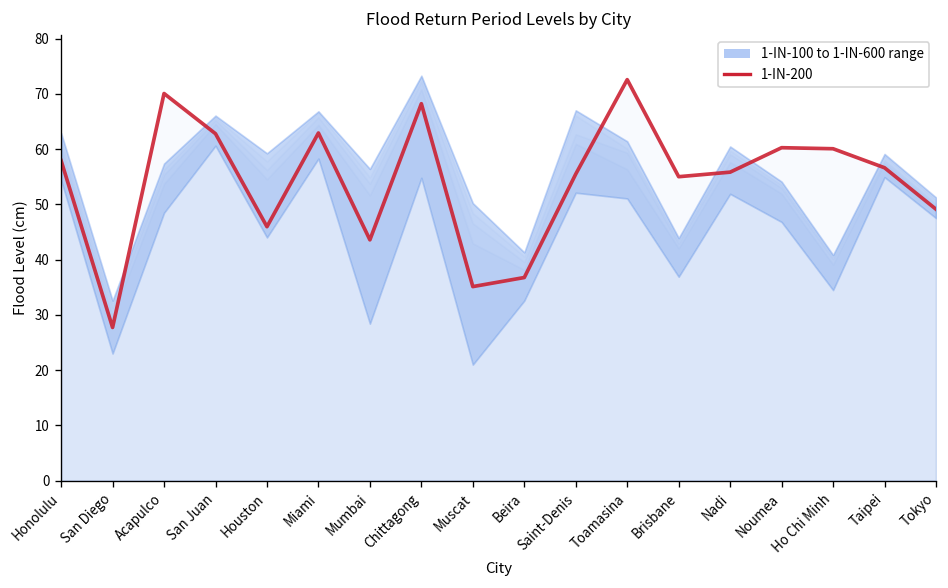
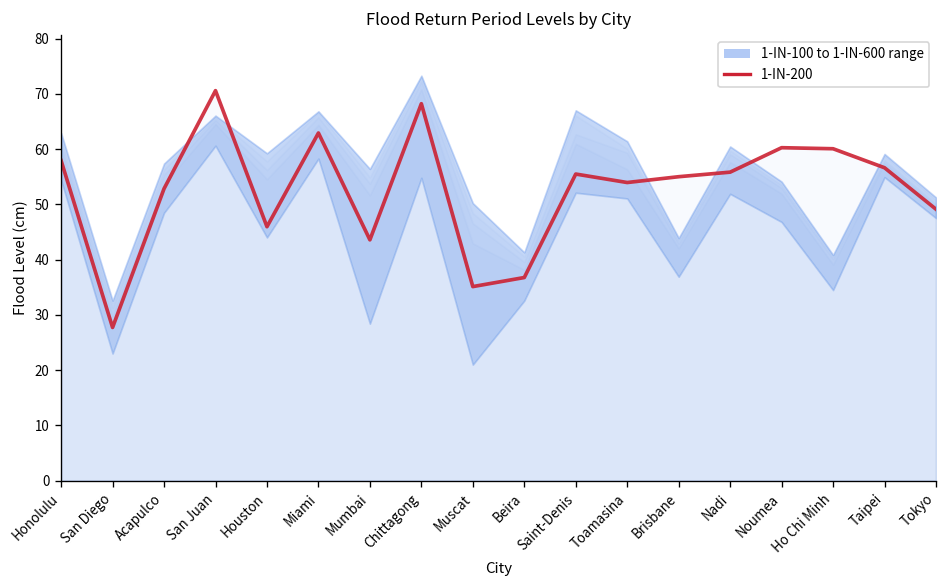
  {
    "1-IN-200": {
      "Honolulu": 58,
      "San Diego": 28,
-     "Acapulco": 70,
-     "San Juan": 63,
+     "Acapulco": 53,
+     "San Juan": 71,
      "Houston": 46,
      "Miami": 63,
      "Mumbai": 44,
      "Chittagong": 68,
      "Muscat": 35,
      "Beira": 37,
      "Saint-Denis": 55,
-     "Toamasina": 73,
+     "Toamasina": 54,
      "Brisbane": 55,
      "Nadi": 56,
      "Noumea": 60,
      "Ho Chi Minh": 60,
      "Taipei": 57,
      "Tokyo": 49
    }
  }
